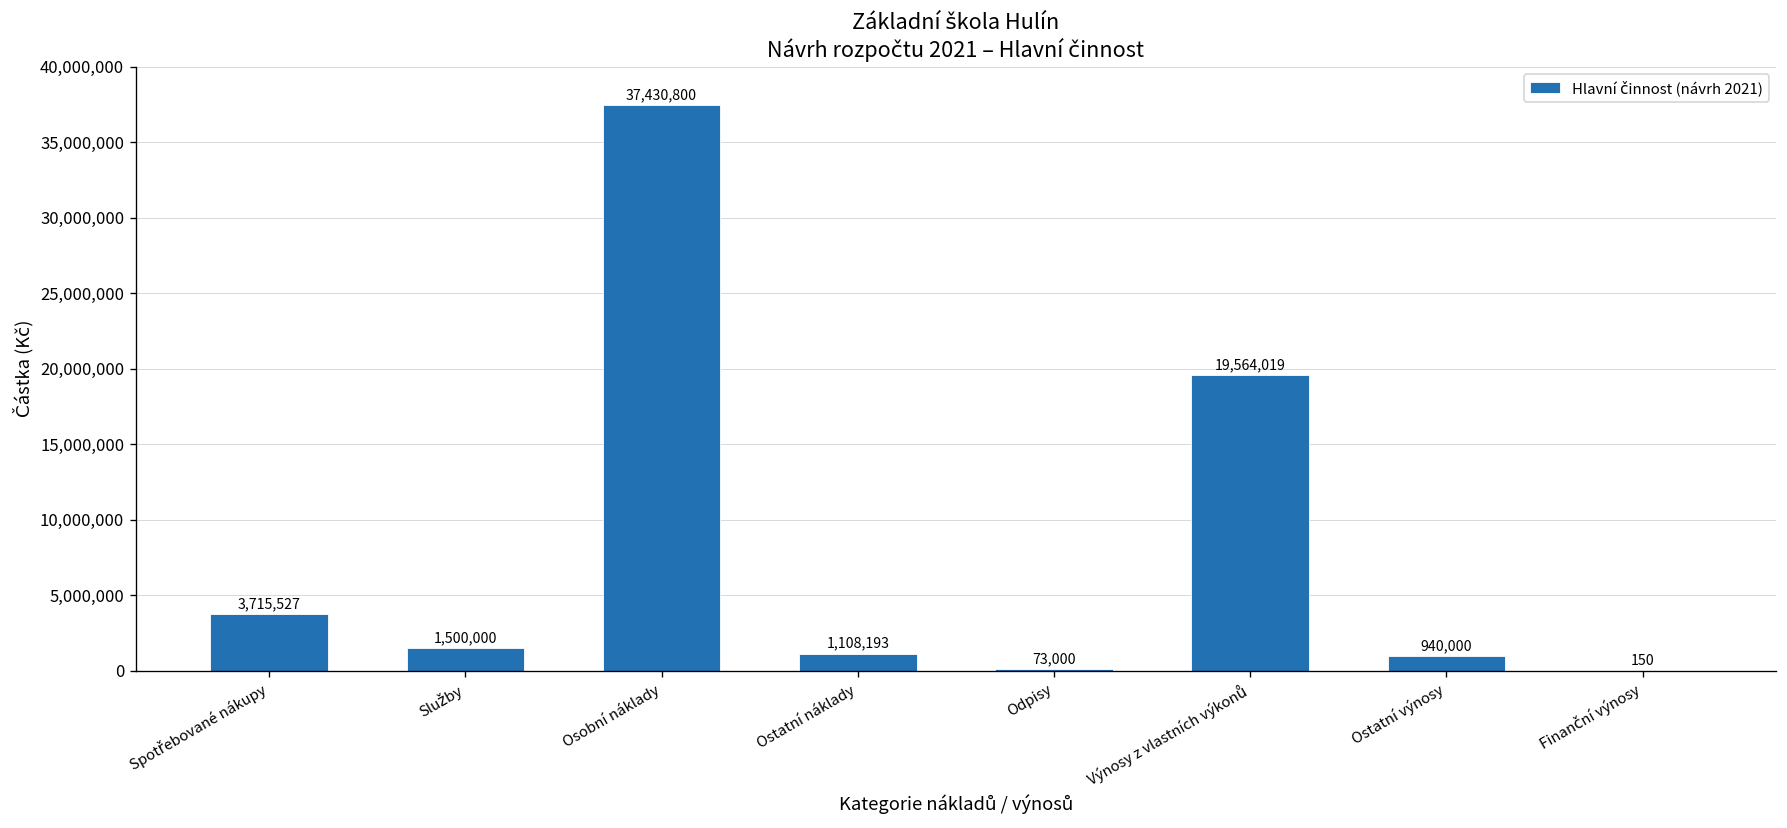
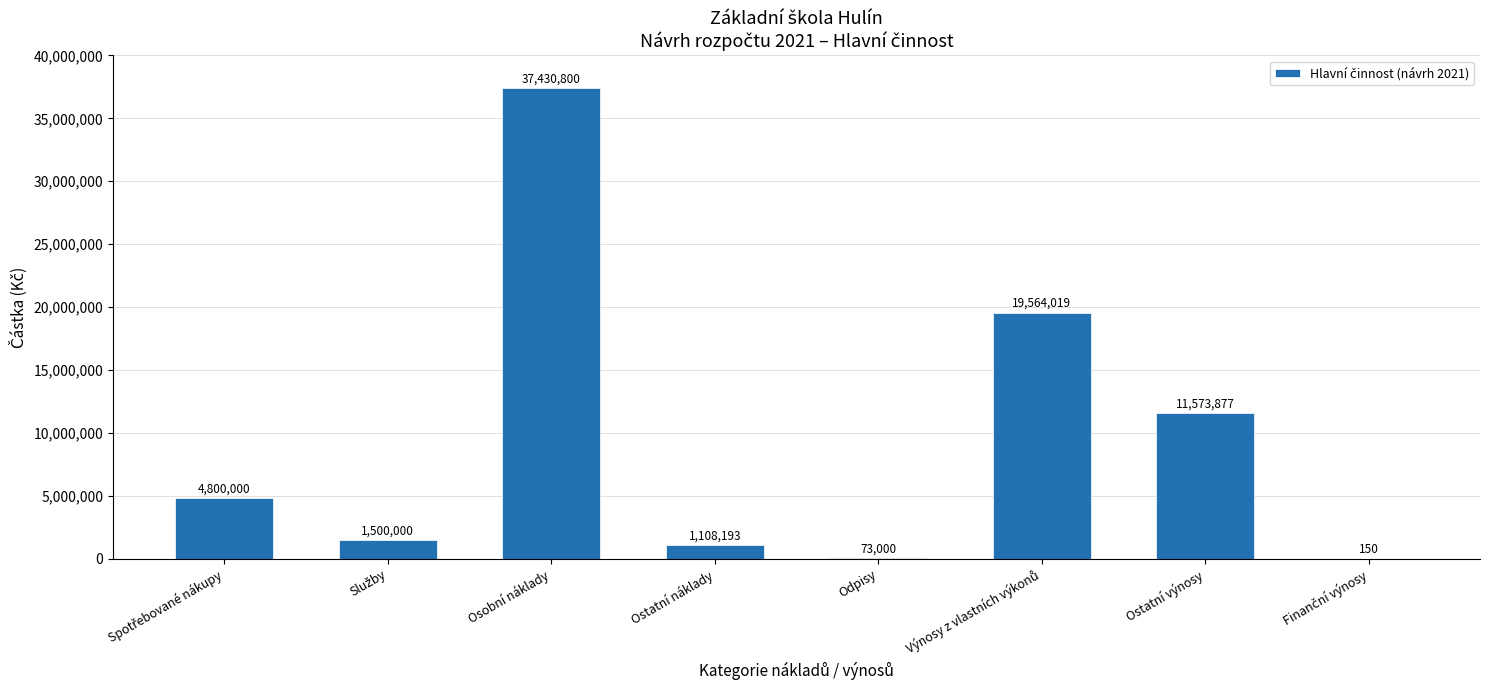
  {
-   "Spotřebované nákupy": "3,715,527",
+   "Spotřebované nákupy": "4,800,000",
    "Služby": "1,500,000",
    "Osobní náklady": "37,430,800",
    "Ostatní náklady": "1,108,193",
    "Odpisy": "73,000",
    "Výnosy z vlastních výkonů": "19,564,019",
-   "Ostatní výnosy": "940,000",
+   "Ostatní výnosy": "11,573,877",
    "Finanční výnosy": "150"
  }
